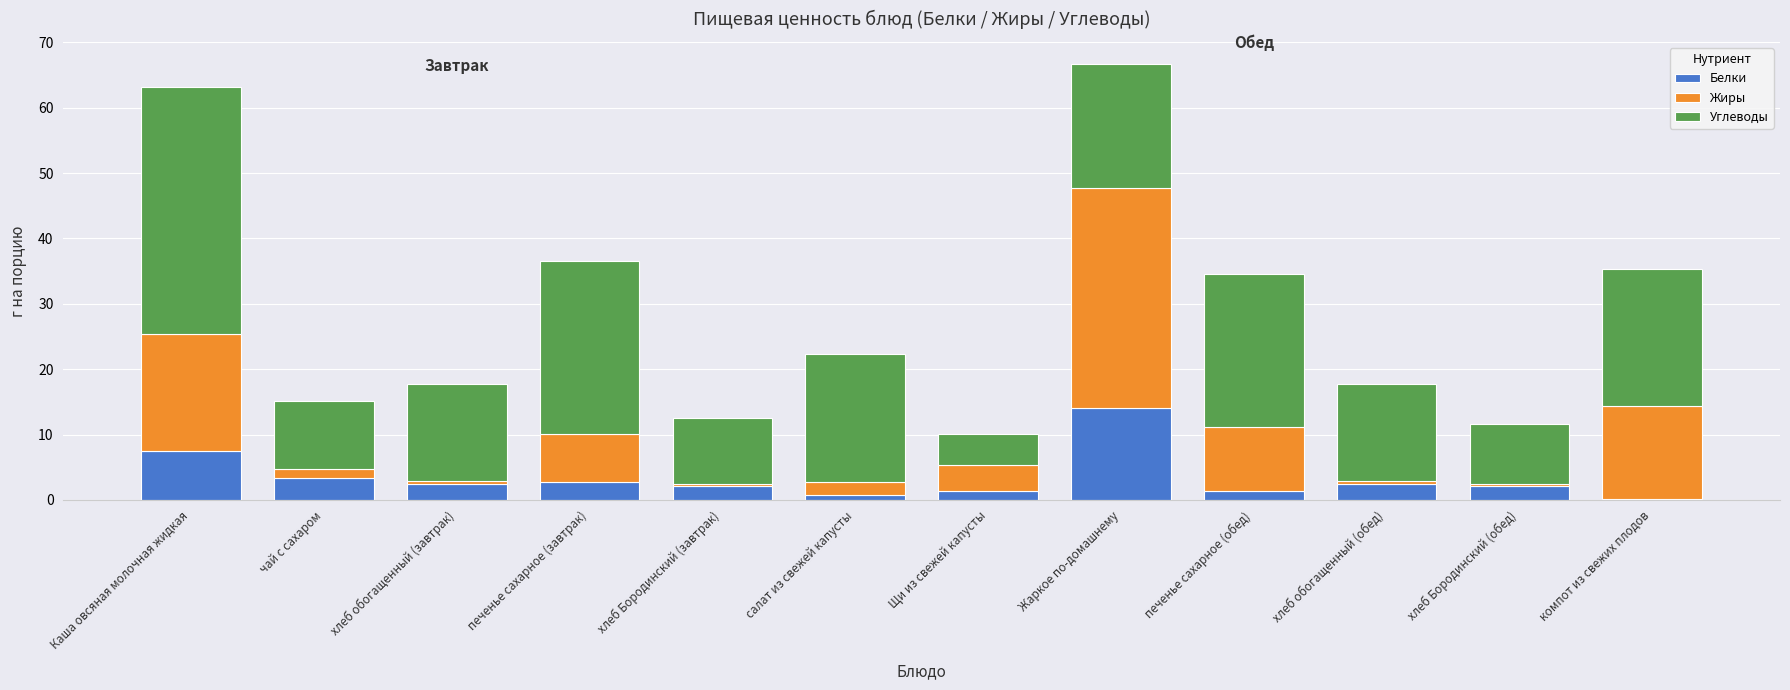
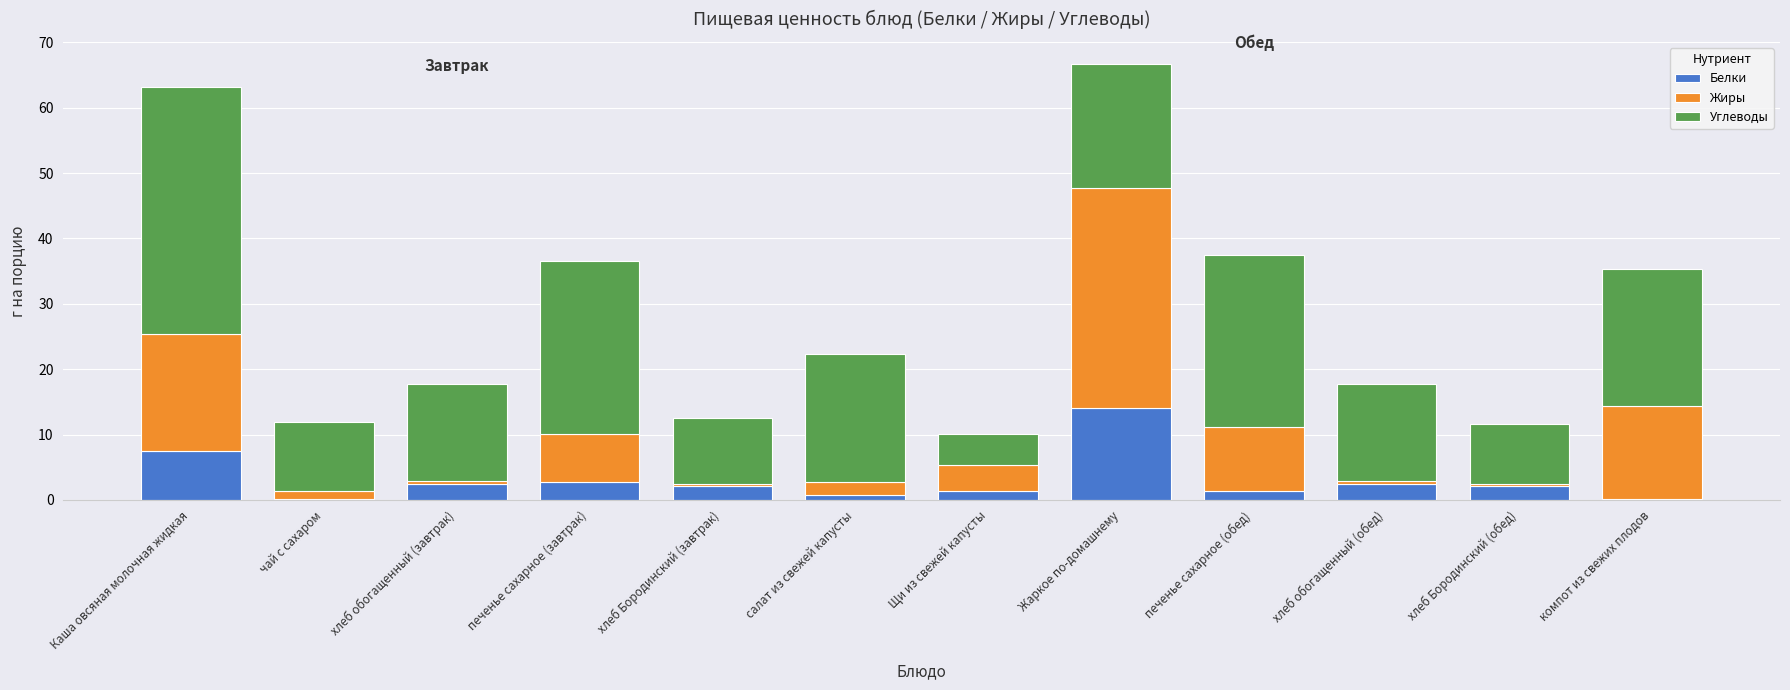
  {
    "Белки": {
      "Каша овсяная молочная жидкая": 7,
-     "чай с сахаром": 3,
+     "чай с сахаром": 0,
      "хлеб обогащенный (завтрак)": 2,
      "печенье сахарное (завтрак)": 3,
      "хлеб Бородинский (завтрак)": 2,
      "салат из свежей капусты": 1,
      "Щи из свежей капусты": 1,
      "Жаркое по-домашнему": 14,
      "печенье сахарное (обед)": 1,
      "хлеб обогащенный (обед)": 2,
      "хлеб Бородинский (обед)": 2
    },
    "Жиры": {
      "Каша овсяная молочная жидкая": 18,
      "чай с сахаром": 1,
      "хлеб обогащенный (завтрак)": 1,
      "печенье сахарное (завтрак)": 7,
      "хлеб Бородинский (завтрак)": 0,
      "салат из свежей капусты": 2,
      "Щи из свежей капусты": 4,
      "Жаркое по-домашнему": 34,
      "печенье сахарное (обед)": 10,
      "хлеб обогащенный (обед)": 1,
      "хлеб Бородинский (обед)": 0,
      "компот из свежих плодов": 14
    },
    "Углеводы": {
      "Каша овсяная молочная жидкая": 38,
      "чай с сахаром": 11,
      "хлеб обогащенный (завтрак)": 15,
      "печенье сахарное (завтрак)": 26,
      "хлеб Бородинский (завтрак)": 10,
      "салат из свежей капусты": 20,
      "Щи из свежей капусты": 5,
      "Жаркое по-домашнему": 19,
-     "печенье сахарное (обед)": 23,
+     "печенье сахарное (обед)": 26,
      "хлеб обогащенный (обед)": 15,
      "хлеб Бородинский (обед)": 9,
      "компот из свежих плодов": 21
    }
  }
